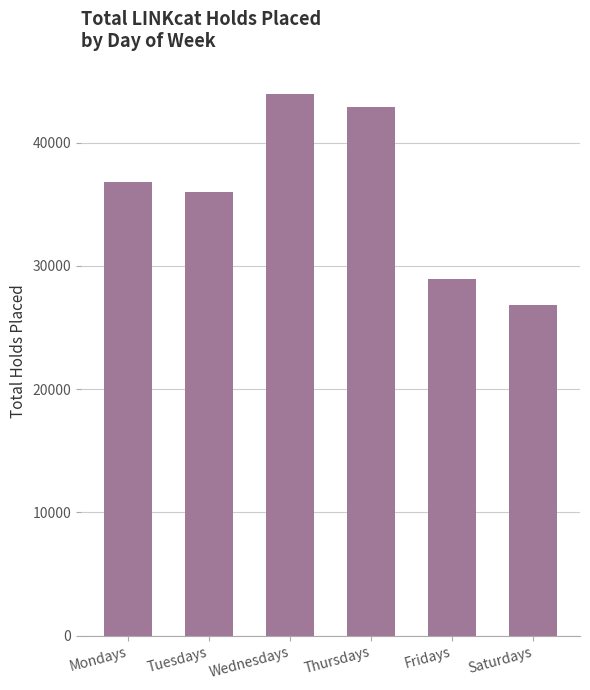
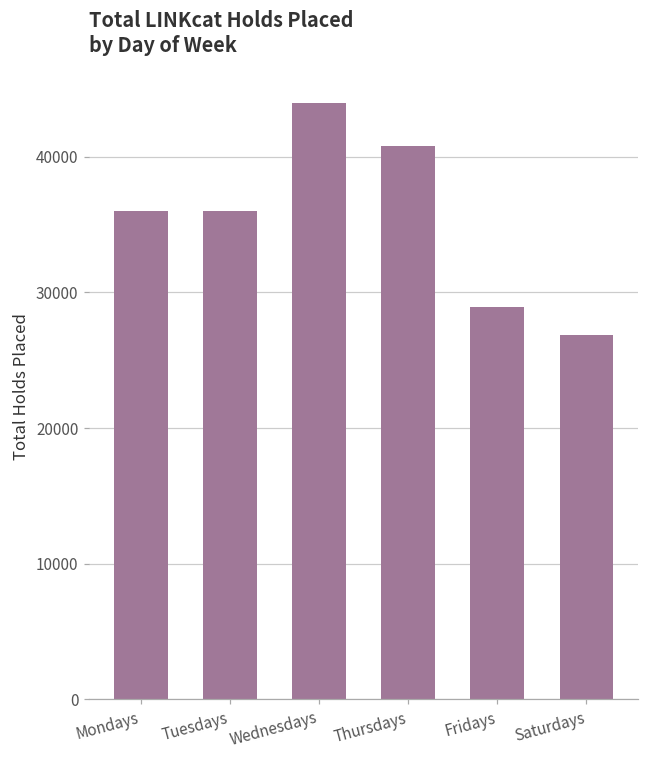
  {
-   "Mondays": 36800,
+   "Mondays": 36000,
    "Tuesdays": 36000,
    "Wednesdays": 44000,
-   "Thursdays": 42900,
+   "Thursdays": 40800,
    "Fridays": 28900,
    "Saturdays": 26900
  }
